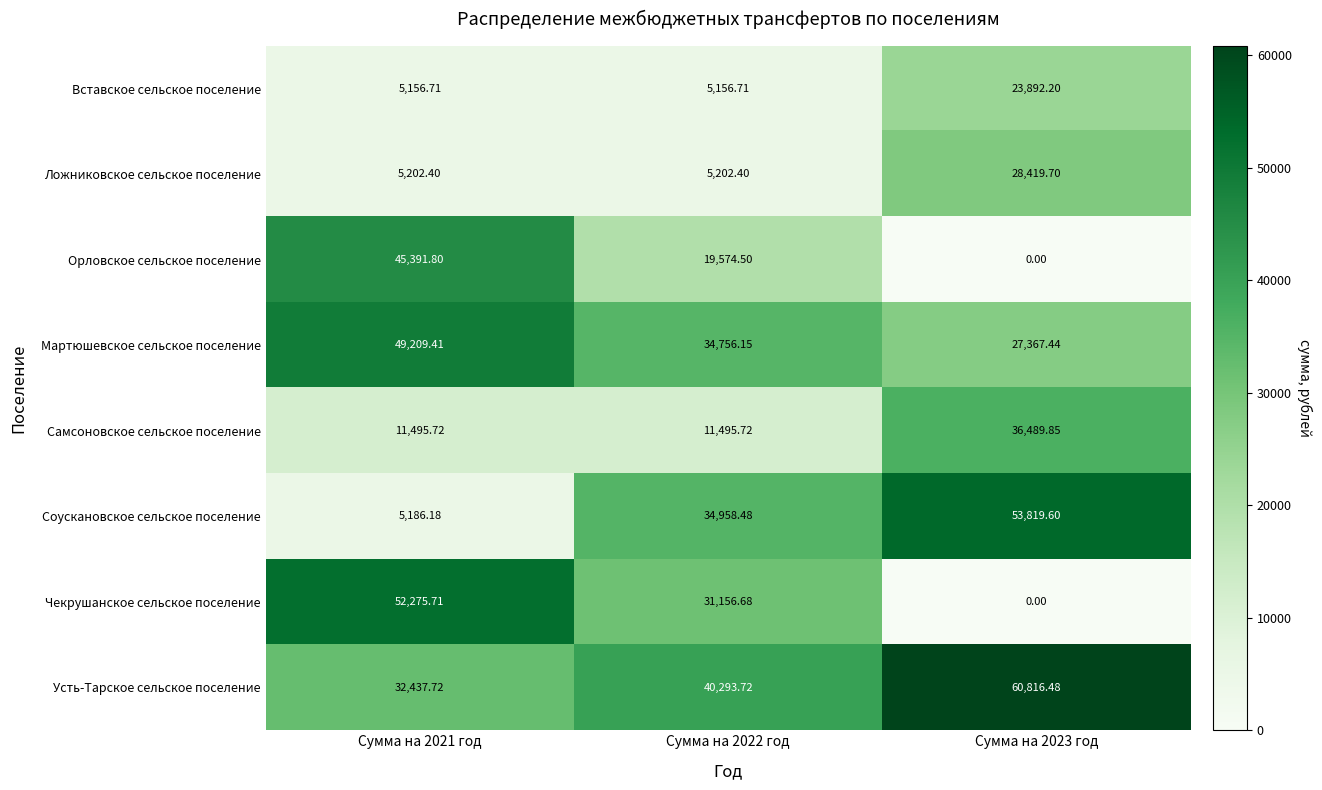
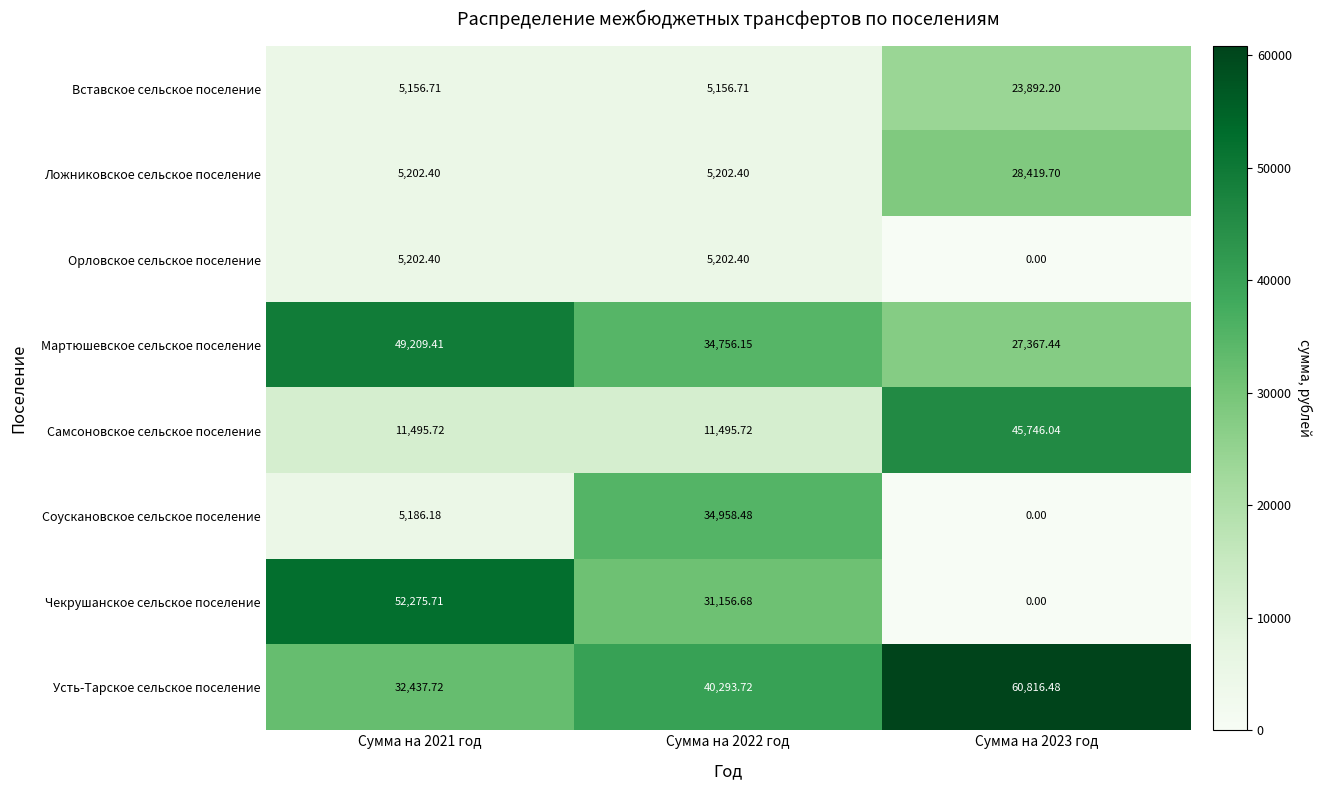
  {
    "Вставское сельское поселение": {
      "Сумма на 2021 год": "5,156.71",
      "Сумма на 2022 год": "5,156.71",
      "Сумма на 2023 год": "23,892.20"
    },
    "Ложниковское сельское поселение": {
      "Сумма на 2021 год": "5,202.40",
      "Сумма на 2022 год": "5,202.40",
      "Сумма на 2023 год": "28,419.70"
    },
    "Орловское сельское поселение": {
-     "Сумма на 2021 год": "45,391.80",
-     "Сумма на 2022 год": "19,574.50",
+     "Сумма на 2021 год": "5,202.40",
+     "Сумма на 2022 год": "5,202.40",
      "Сумма на 2023 год": "0.00"
    },
    "Мартюшевское сельское поселение": {
      "Сумма на 2021 год": "49,209.41",
      "Сумма на 2022 год": "34,756.15",
      "Сумма на 2023 год": "27,367.44"
    },
    "Самсоновское сельское поселение": {
      "Сумма на 2021 год": "11,495.72",
      "Сумма на 2022 год": "11,495.72",
-     "Сумма на 2023 год": "36,489.85"
+     "Сумма на 2023 год": "45,746.04"
    },
    "Соускановское сельское поселение": {
      "Сумма на 2021 год": "5,186.18",
      "Сумма на 2022 год": "34,958.48",
-     "Сумма на 2023 год": "53,819.60"
+     "Сумма на 2023 год": "0.00"
    },
    "Чекрушанское сельское поселение": {
      "Сумма на 2021 год": "52,275.71",
      "Сумма на 2022 год": "31,156.68",
      "Сумма на 2023 год": "0.00"
    },
    "Усть-Тарское сельское поселение": {
      "Сумма на 2021 год": "32,437.72",
      "Сумма на 2022 год": "40,293.72",
      "Сумма на 2023 год": "60,816.48"
    }
  }
